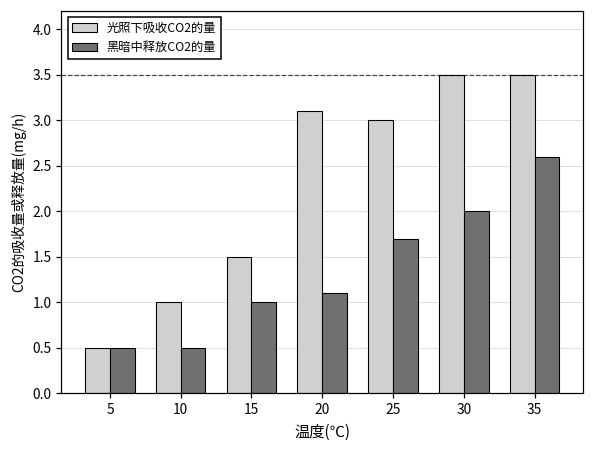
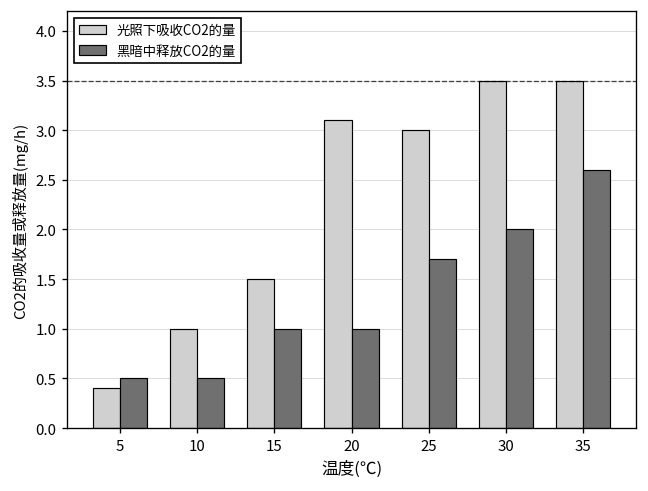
  {
    "光照下吸收CO2的量": {
-     "5": 0.5,
+     "5": 0.4,
      "10": 1.0,
      "15": 1.5,
      "20": 3.1,
      "25": 3.0,
      "30": 3.5,
      "35": 3.5
    },
    "黑暗中释放CO2的量": {
      "5": 0.5,
      "10": 0.5,
      "15": 1.0,
-     "20": 1.1,
+     "20": 1.0,
      "25": 1.7,
      "30": 2.0,
      "35": 2.6
    }
  }
